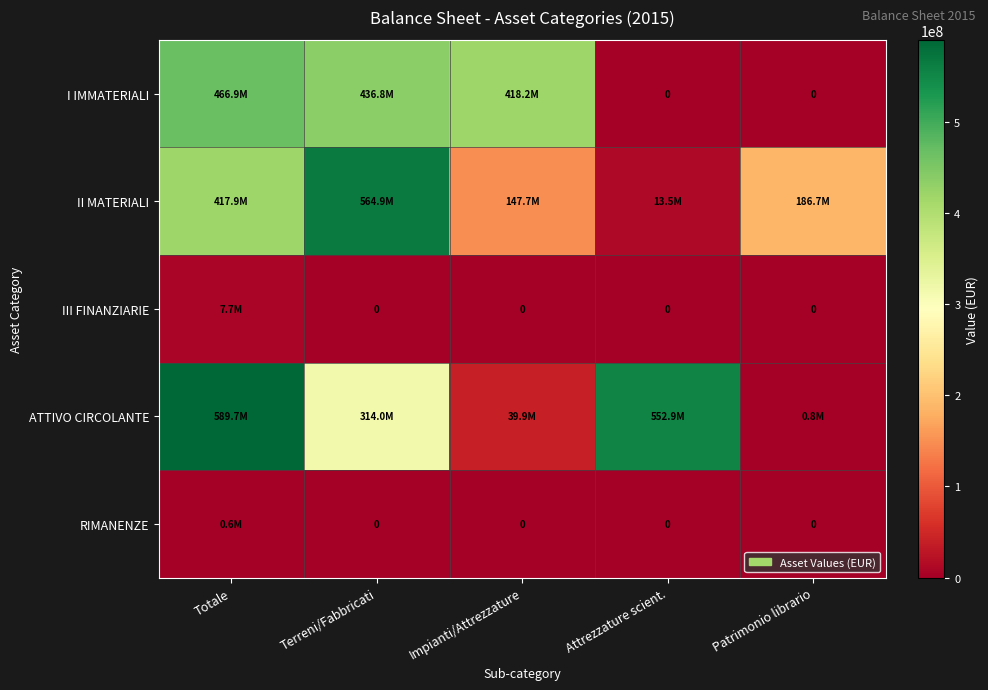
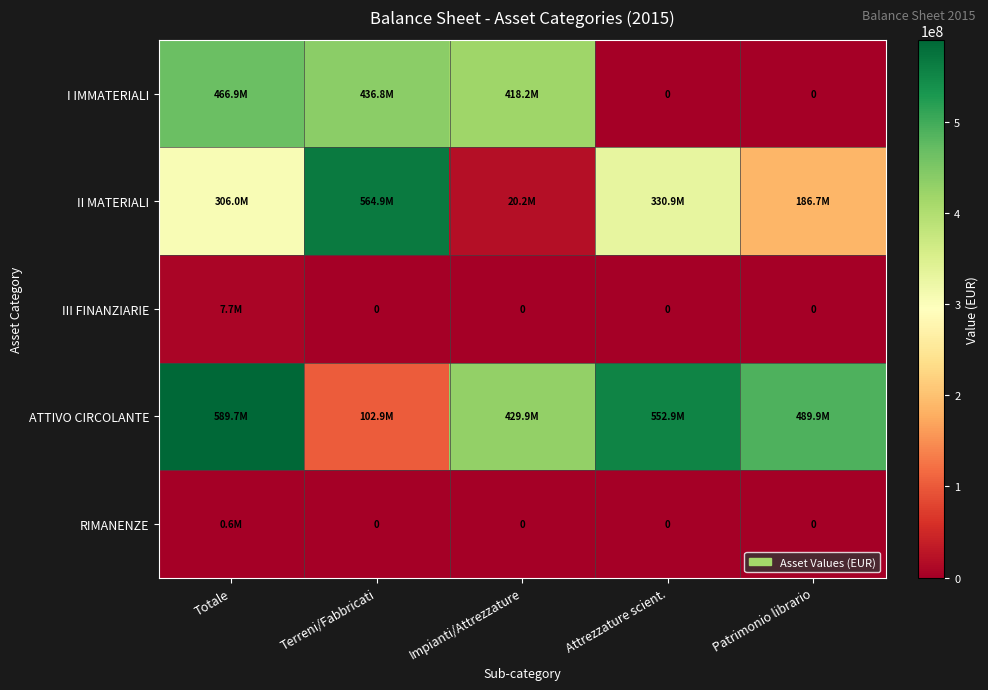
  {
    "I IMMATERIALI": {
      "Totale": "466.9M",
      "Terreni/Fabbricati": "436.8M",
      "Impianti/Attrezzature": "418.2M",
      "Attrezzature scient.": "0",
      "Patrimonio librario": "0"
    },
    "II MATERIALI": {
-     "Totale": "417.9M",
+     "Totale": "306.0M",
      "Terreni/Fabbricati": "564.9M",
-     "Impianti/Attrezzature": "147.7M",
-     "Attrezzature scient.": "13.5M",
+     "Impianti/Attrezzature": "20.2M",
+     "Attrezzature scient.": "330.9M",
      "Patrimonio librario": "186.7M"
    },
    "III FINANZIARIE": {
      "Totale": "7.7M",
      "Terreni/Fabbricati": "0",
      "Impianti/Attrezzature": "0",
      "Attrezzature scient.": "0",
      "Patrimonio librario": "0"
    },
    "ATTIVO CIRCOLANTE": {
      "Totale": "589.7M",
-     "Terreni/Fabbricati": "314.0M",
-     "Impianti/Attrezzature": "39.9M",
+     "Terreni/Fabbricati": "102.9M",
+     "Impianti/Attrezzature": "429.9M",
      "Attrezzature scient.": "552.9M",
-     "Patrimonio librario": "0.8M"
+     "Patrimonio librario": "489.9M"
    },
    "RIMANENZE": {
      "Totale": "0.6M",
      "Terreni/Fabbricati": "0",
      "Impianti/Attrezzature": "0",
      "Attrezzature scient.": "0",
      "Patrimonio librario": "0"
    }
  }
